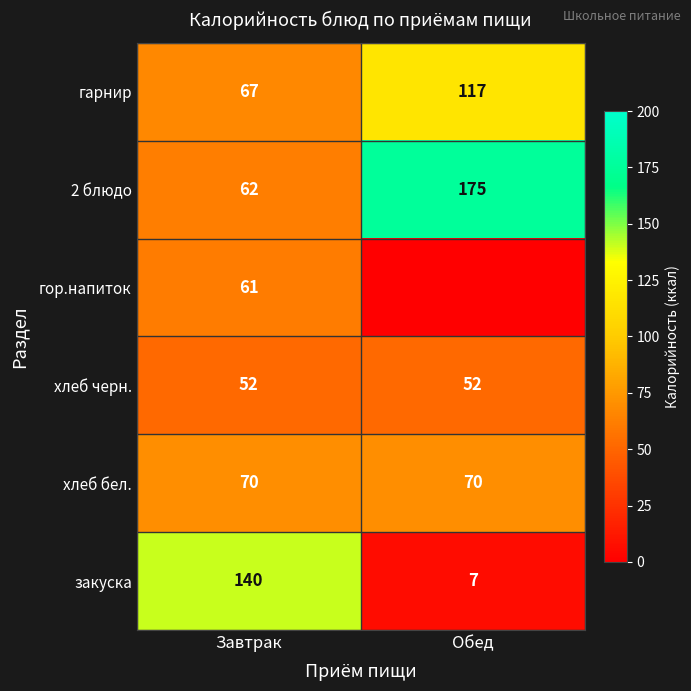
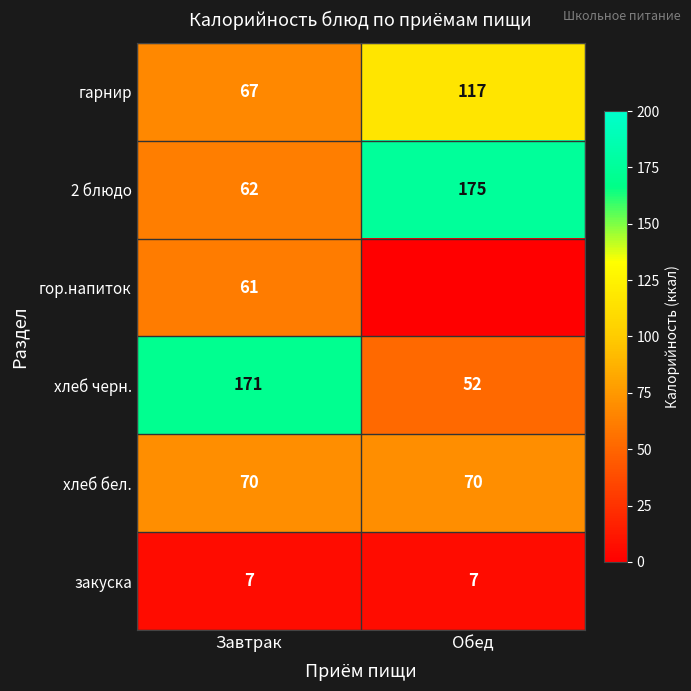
  {
    "гарнир": {
      "Завтрак": 67,
      "Обед": 117
    },
    "2 блюдо": {
      "Завтрак": 62,
      "Обед": 175
    },
    "гор.напиток": {
      "Завтрак": 61
    },
    "хлеб черн.": {
-     "Завтрак": 52,
+     "Завтрак": 171,
      "Обед": 52
    },
    "хлеб бел.": {
      "Завтрак": 70,
      "Обед": 70
    },
    "закуска": {
-     "Завтрак": 140,
+     "Завтрак": 7,
      "Обед": 7
    }
  }
